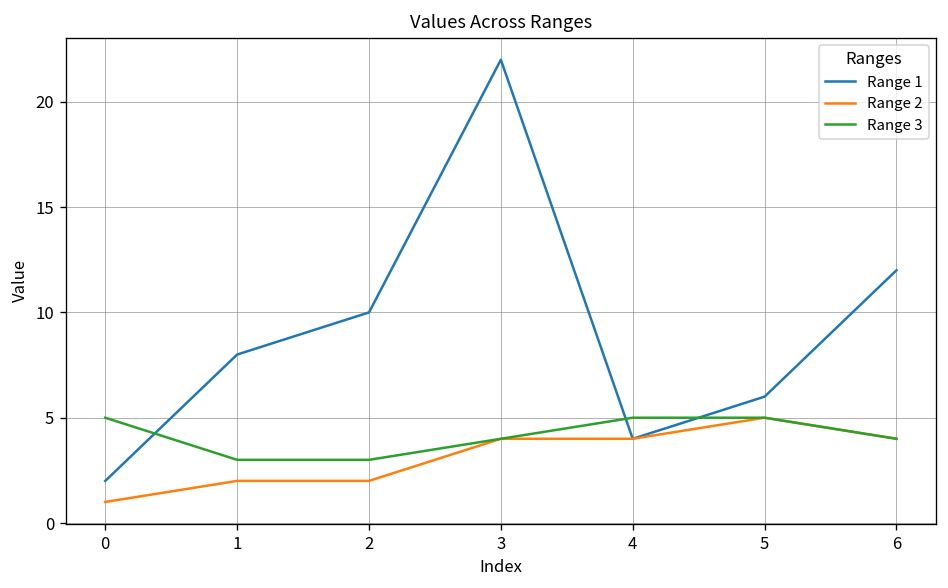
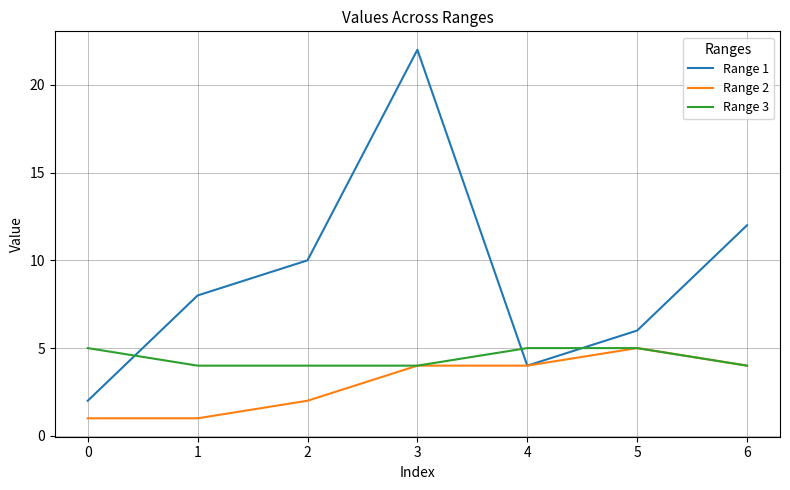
  {
    "Range 1": {
      "0": 2,
      "1": 8,
      "2": 10,
      "3": 22,
      "5": 6,
      "6": 12
    },
    "Range 2": {
      "0": 1,
-     "1": 2,
+     "1": 1,
      "2": 2
    },
    "Range 3": {
      "0": 5,
-     "1": 3,
-     "2": 3,
+     "1": 4,
+     "2": 4,
      "4": 5
    }
  }
